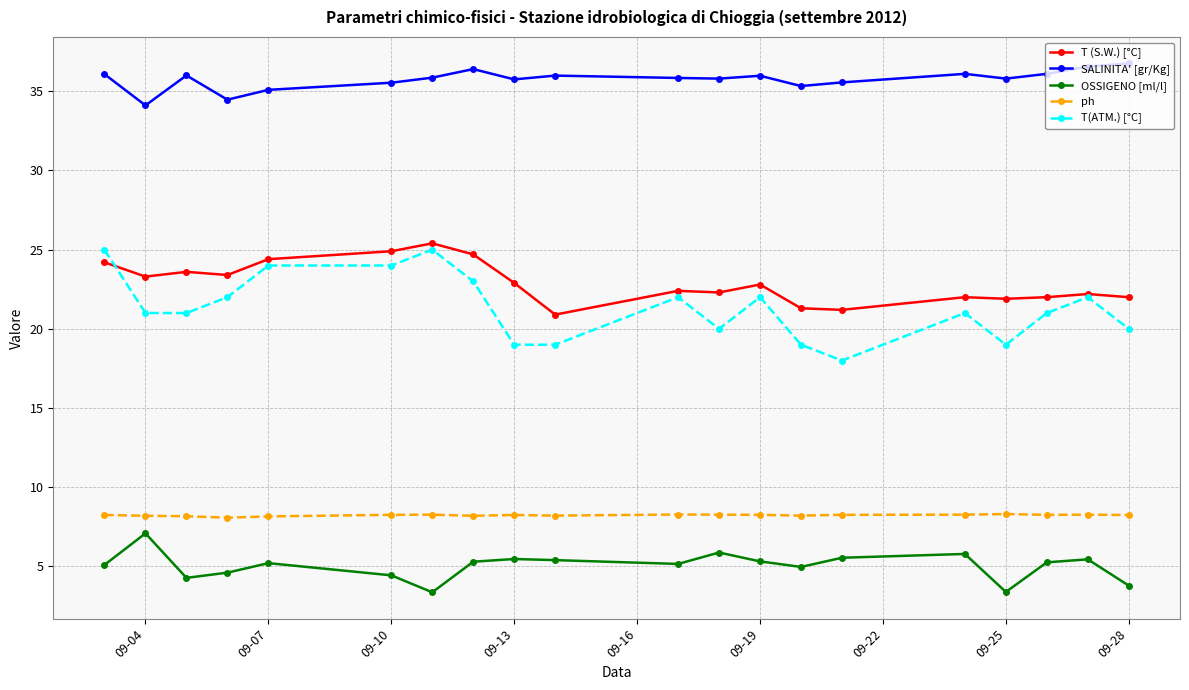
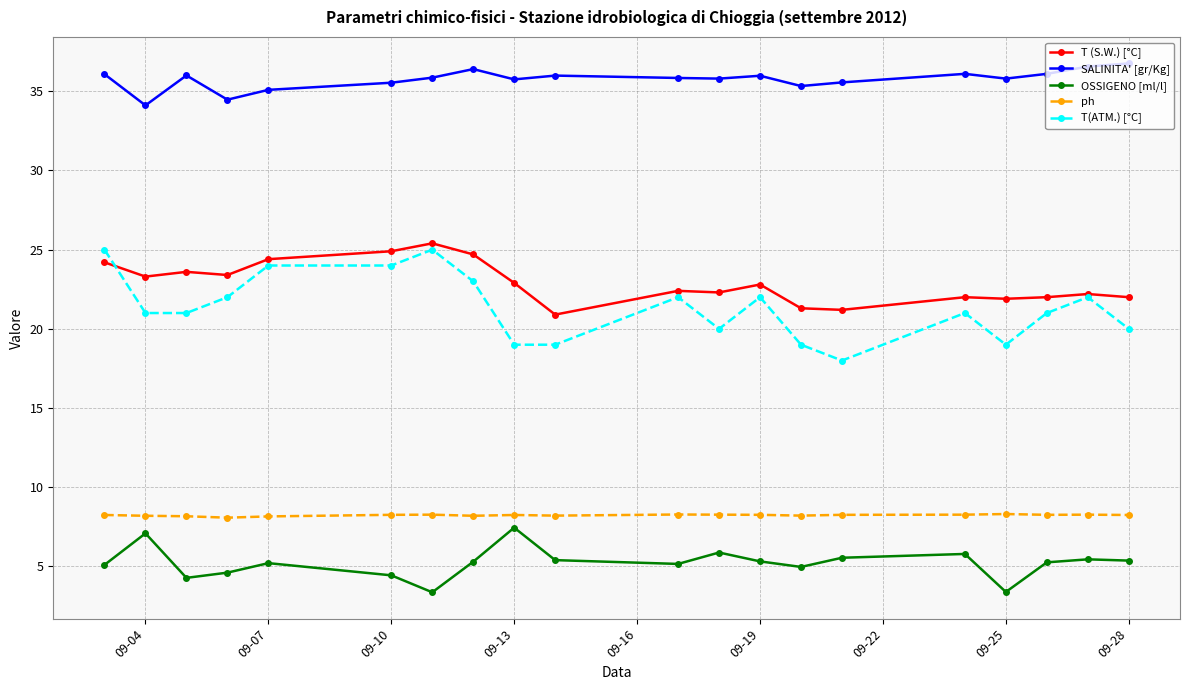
  {
    "T (S.W.) [°C]": {
      "09-04": 23.3,
      "09-07": 24.4,
      "09-10": 24.9,
      "09-13": 22.9,
      "09-19": 22.8,
      "09-25": 21.9,
      "09-28": 22.0
    },
    "SALINITA' [gr/Kg]": {
      "09-04": 34.1,
      "09-07": 35.1,
      "09-10": 35.5,
      "09-13": 35.8,
      "09-19": 36.0,
      "09-25": 35.8
    },
    "OSSIGENO [ml/l]": {
      "09-04": 7.1,
      "09-07": 5.2,
      "09-10": 4.4,
-     "09-13": 5.5,
+     "09-13": 7.5,
      "09-19": 5.3,
      "09-25": 3.4,
-     "09-28": 3.8
+     "09-28": 5.4
    },
    "ph": {
      "09-04": 8.2,
      "09-07": 8.2,
      "09-10": 8.3,
      "09-13": 8.3,
      "09-19": 8.3,
      "09-25": 8.3,
      "09-28": 8.3
    },
    "T(ATM.) [°C]": {
      "09-04": 21.0,
      "09-07": 24.0,
      "09-10": 24.0,
      "09-13": 19.0,
      "09-19": 22.0,
      "09-25": 19.0,
      "09-28": 20.0
    }
  }
